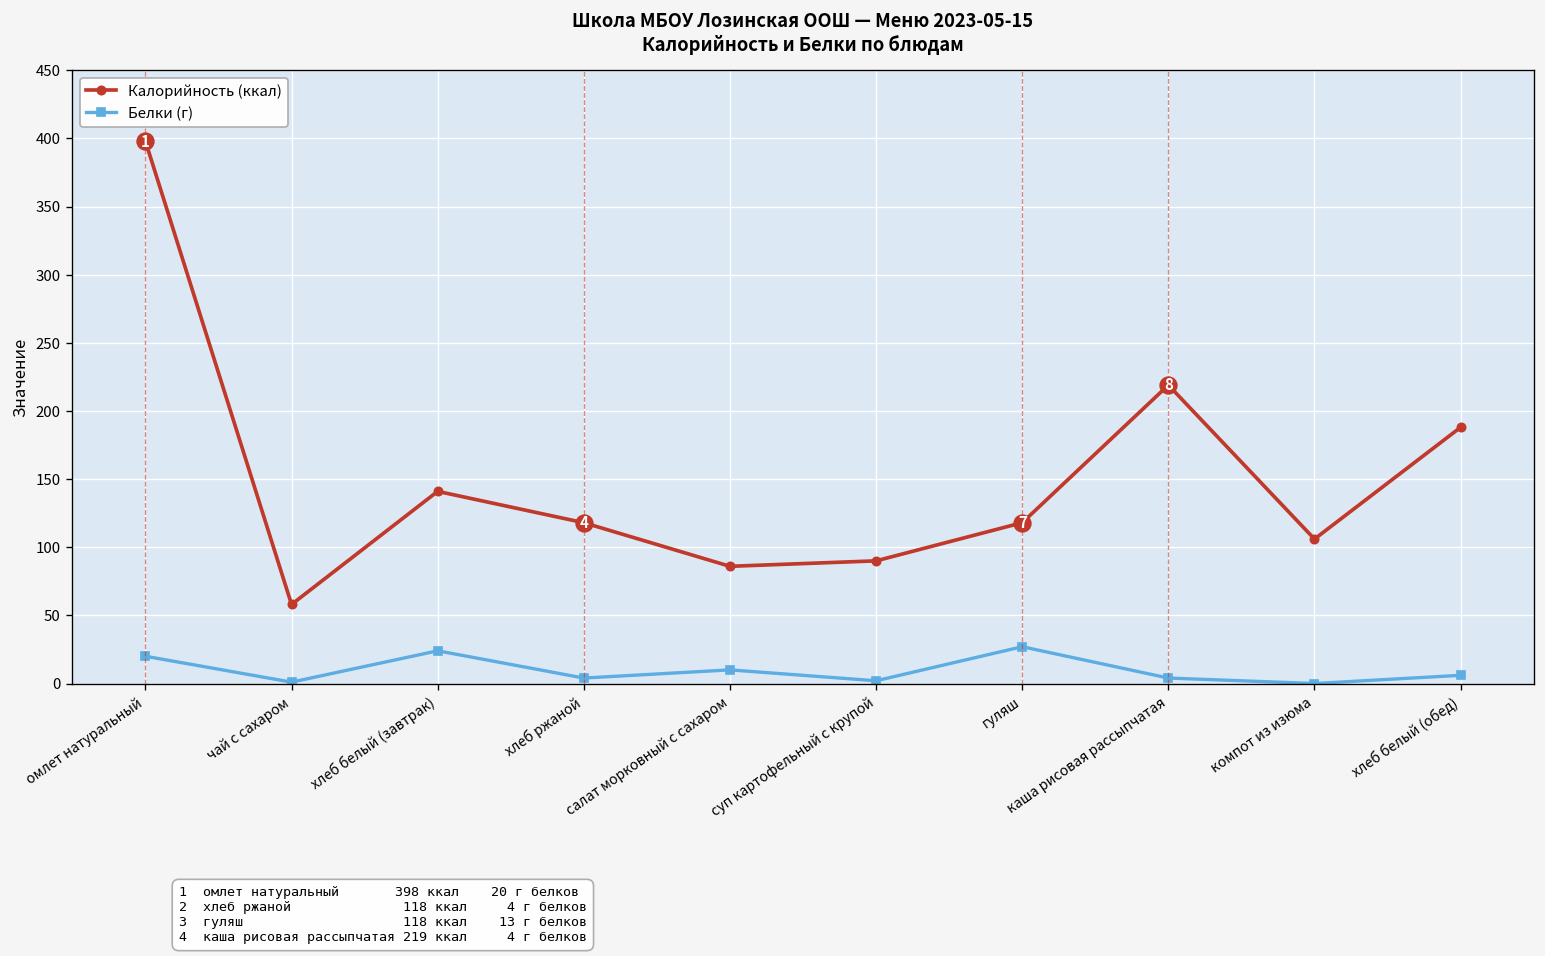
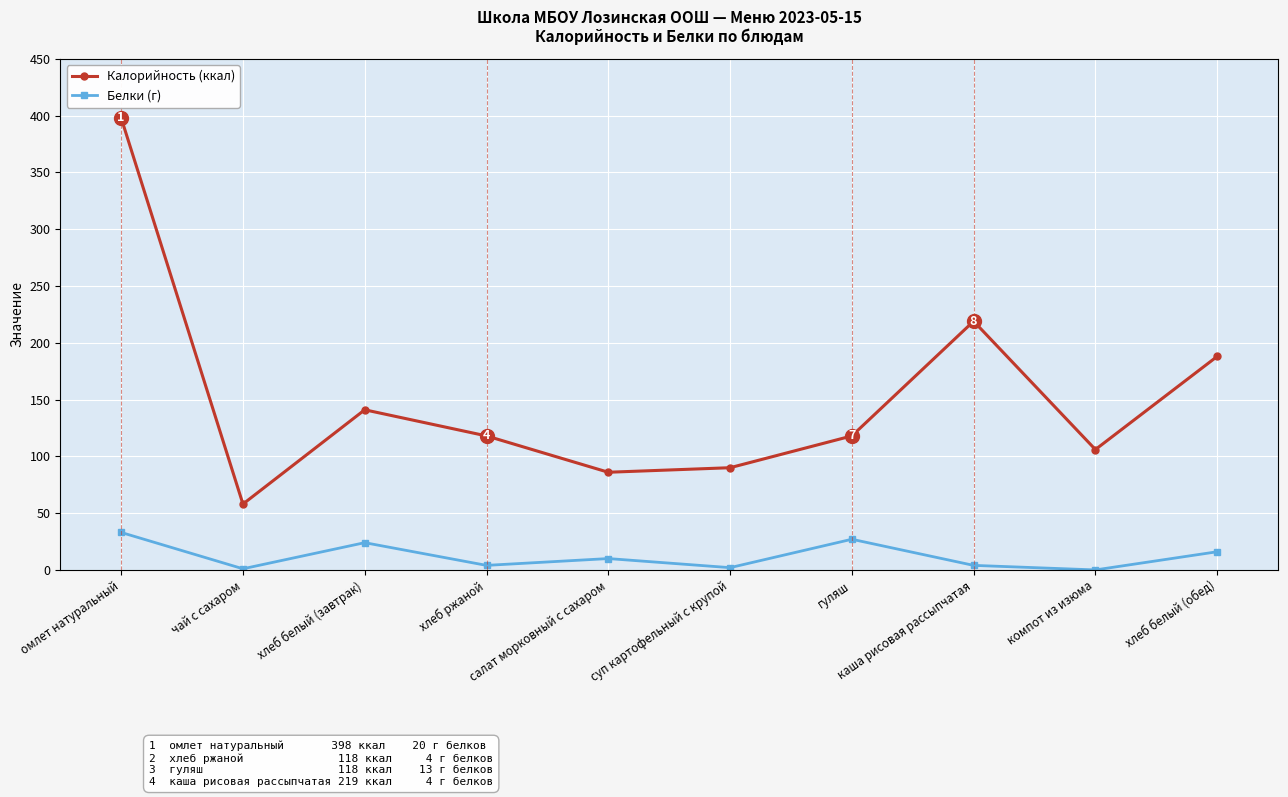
  {
    "Белки (г)": {
-     "омлет натуральный": 20,
+     "омлет натуральный": 33,
      "чай с сахаром": 1,
      "хлеб белый (завтрак)": 24,
      "хлеб ржаной": 4,
      "салат морковный с сахаром": 10,
      "суп картофельный с крупой": 2,
      "гуляш": 27,
      "каша рисовая рассыпчатая": 4,
      "компот из изюма": 0,
-     "хлеб белый (обед)": 6
+     "хлеб белый (обед)": 16
    }
  }
